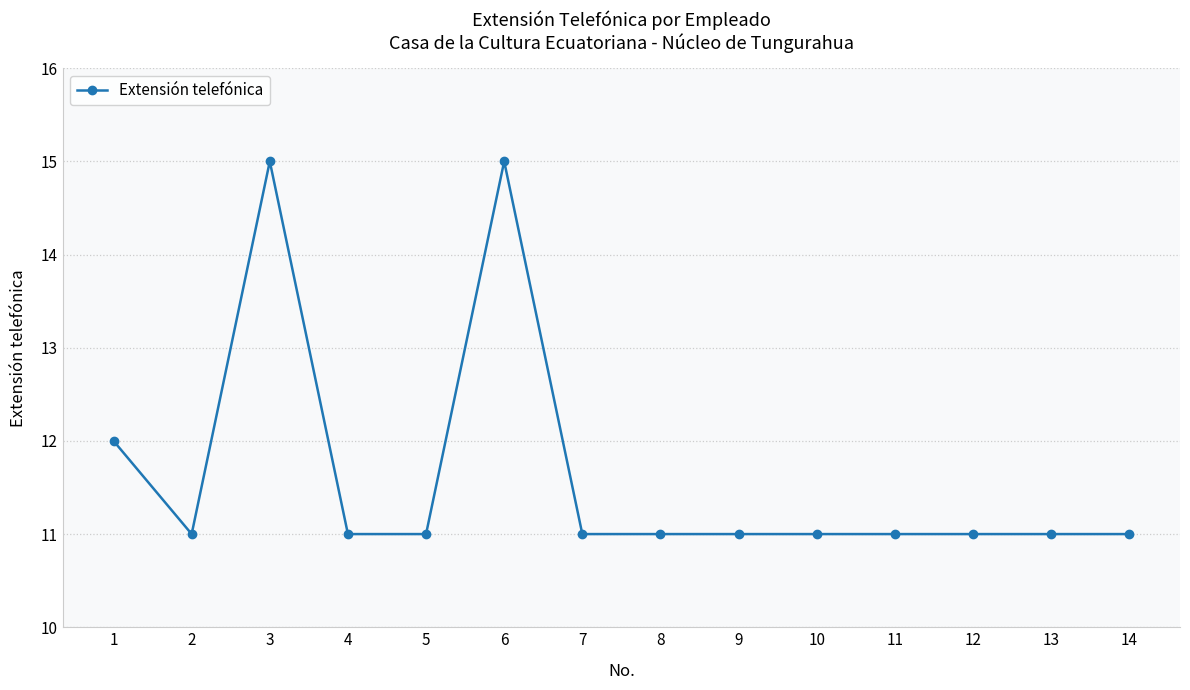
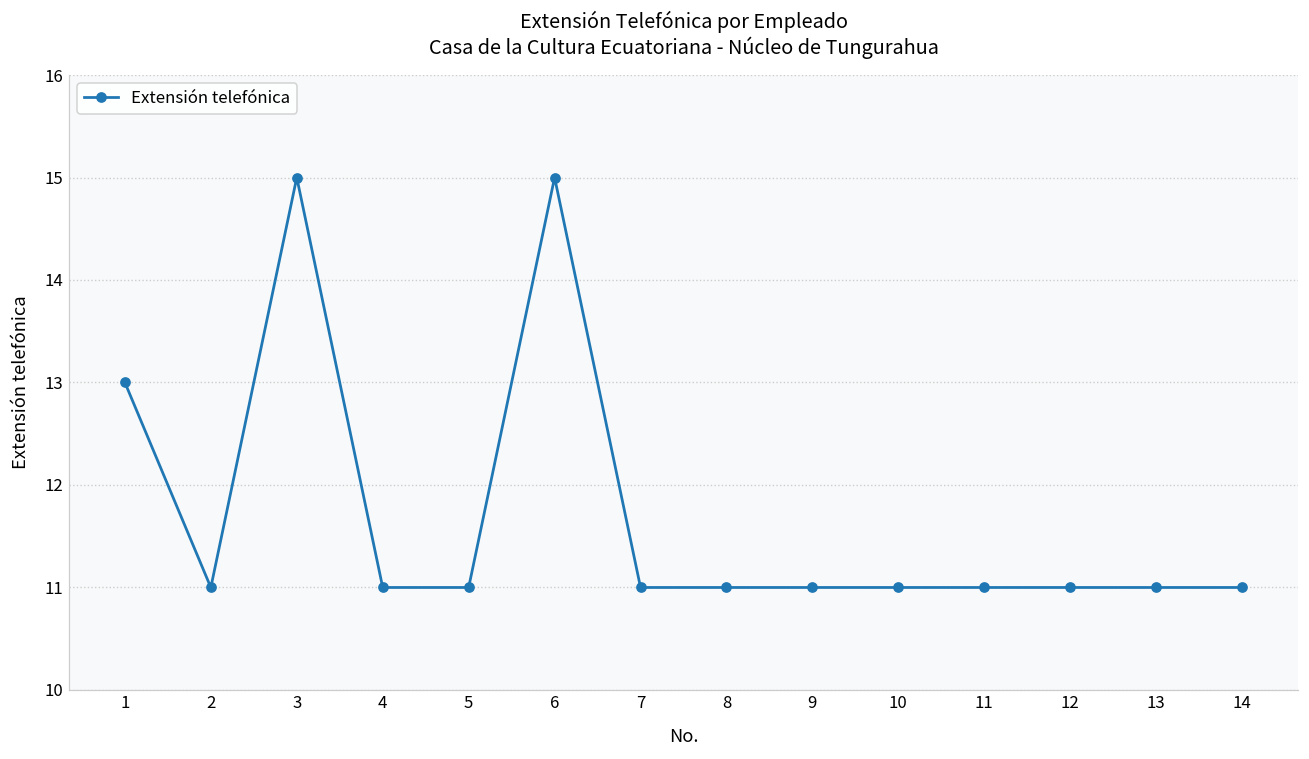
  {
-   "1": 12,
+   "1": 13,
    "2": 11,
    "3": 15,
    "4": 11,
    "5": 11,
    "6": 15,
    "7": 11,
    "8": 11,
    "9": 11,
    "10": 11,
    "11": 11,
    "12": 11,
    "13": 11,
    "14": 11
  }
